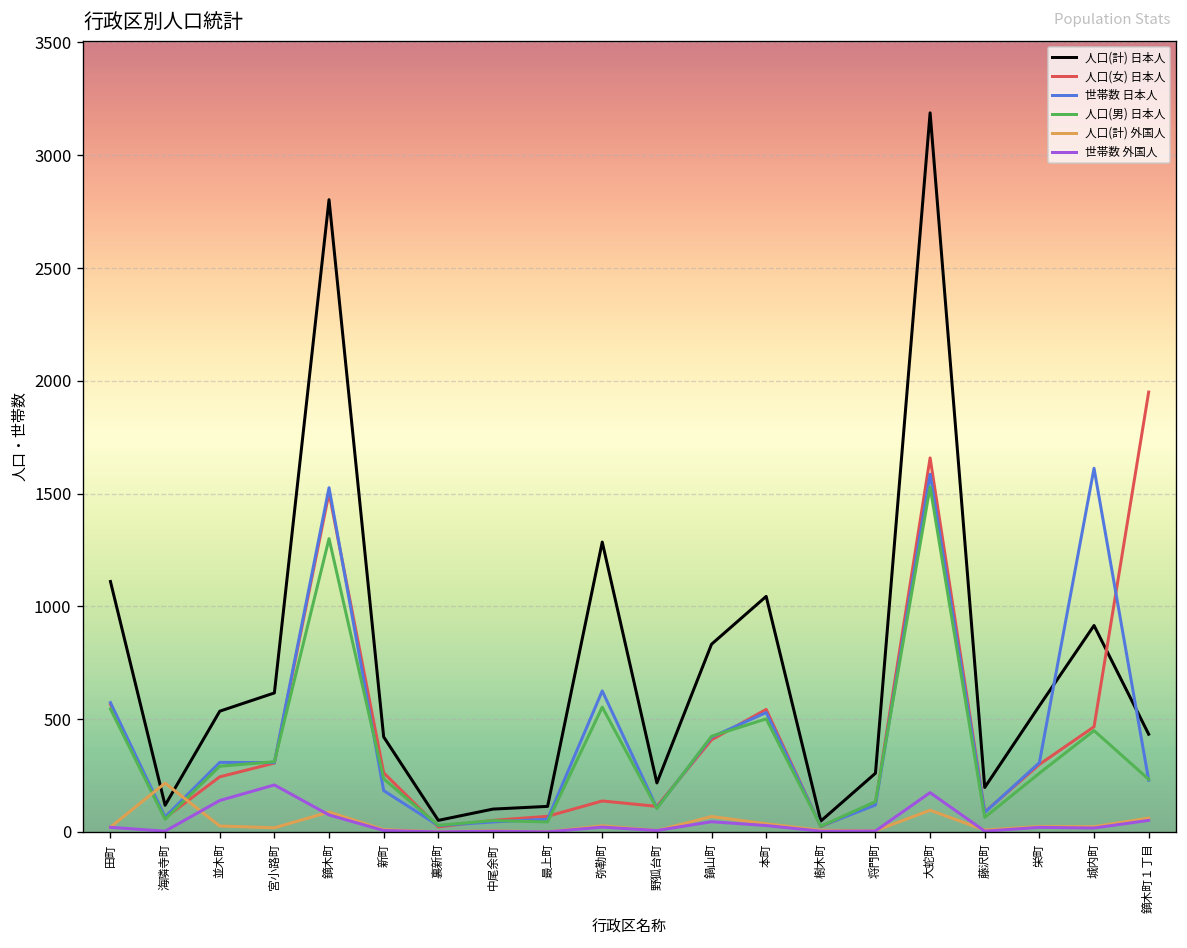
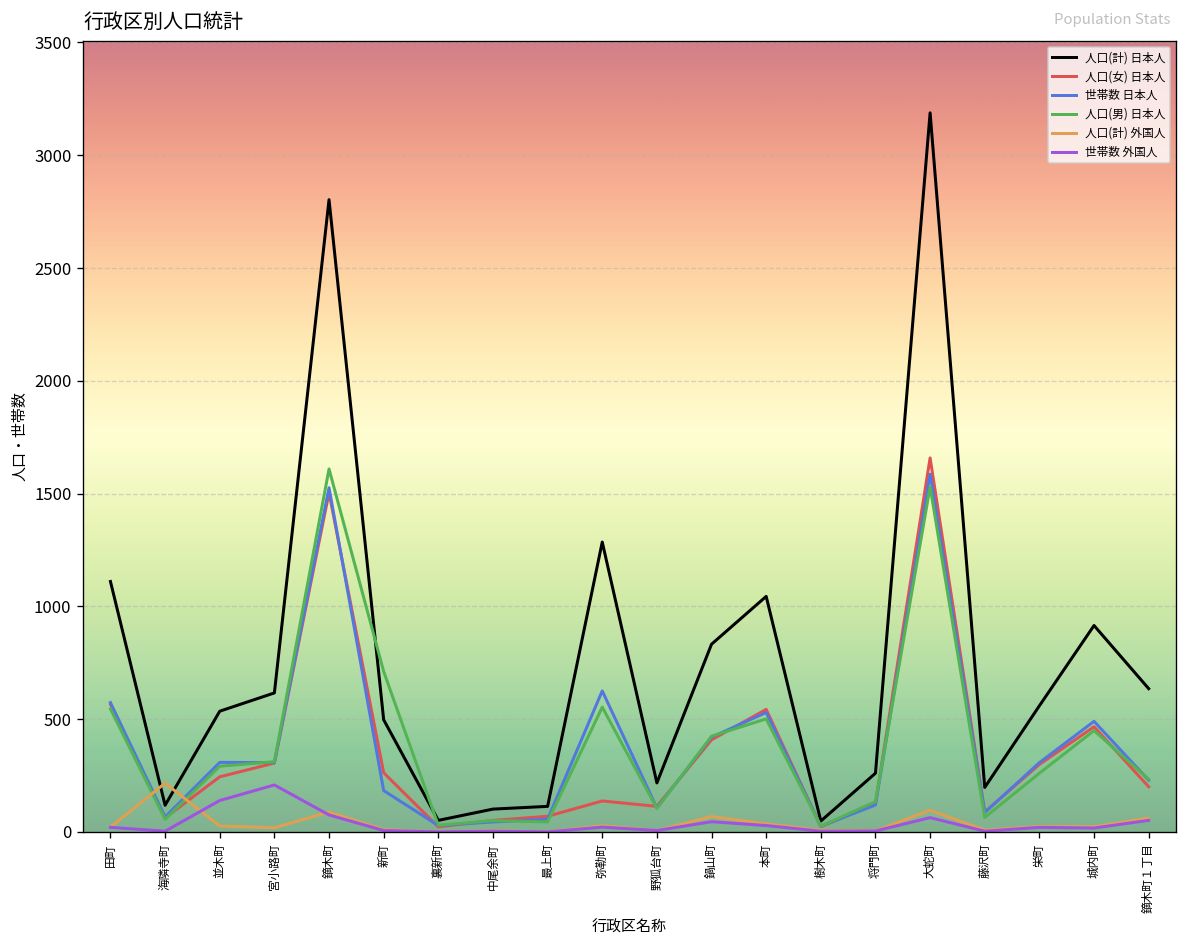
  {
    "人口(計) 日本人": {
      "田町": 1110,
      "海隣寺町": 120,
      "並木町": 540,
      "宮小路町": 620,
      "鏑木町": 2800,
-     "新町": 420,
+     "新町": 500,
      "裏新町": 50,
      "中尾余町": 100,
      "最上町": 110,
      "弥勒町": 1290,
      "野狐台町": 220,
      "鍋山町": 830,
      "本町": 1040,
      "樹木町": 50,
      "将門町": 260,
      "大蛇町": 3190,
      "藤沢町": 200,
      "栄町": 560,
      "城内町": 920,
-     "鏑木町１丁目": 430
+     "鏑木町１丁目": 640
    },
    "人口(女) 日本人": {
      "並木町": 240,
      "鏑木町": 1500,
      "新町": 260,
      "弥勒町": 140,
      "本町": 540,
      "大蛇町": 1660,
      "城内町": 470,
-     "鏑木町１丁目": 1950
+     "鏑木町１丁目": 200
    },
    "世帯数 日本人": {
      "並木町": 310,
      "鏑木町": 1530,
      "新町": 180,
      "弥勒町": 630,
      "本町": 530,
      "大蛇町": 1590,
-     "城内町": 1610
+     "城内町": 490
    },
    "人口(男) 日本人": {
      "田町": 550,
      "並木町": 290,
-     "鏑木町": 1300,
-     "新町": 240,
+     "鏑木町": 1610,
+     "新町": 710,
      "弥勒町": 550,
      "本町": 500,
      "大蛇町": 1530,
      "藤沢町": 60,
      "栄町": 260,
      "城内町": 450
    },
    "人口(計) 外国人": {
      "海隣寺町": 220,
      "並木町": 30,
      "宮小路町": 20,
      "鍋山町": 70,
      "大蛇町": 100
    },
    "世帯数 外国人": {
      "海隣寺町": 0,
      "並木町": 140,
      "宮小路町": 210,
      "鍋山町": 50,
-     "大蛇町": 170
+     "大蛇町": 60
    }
  }
